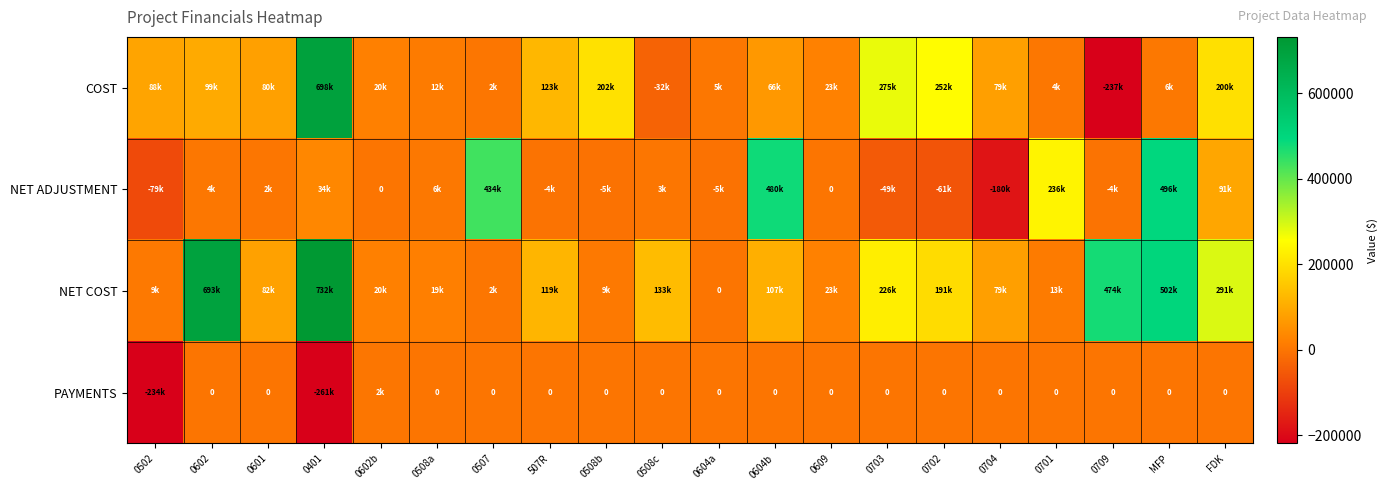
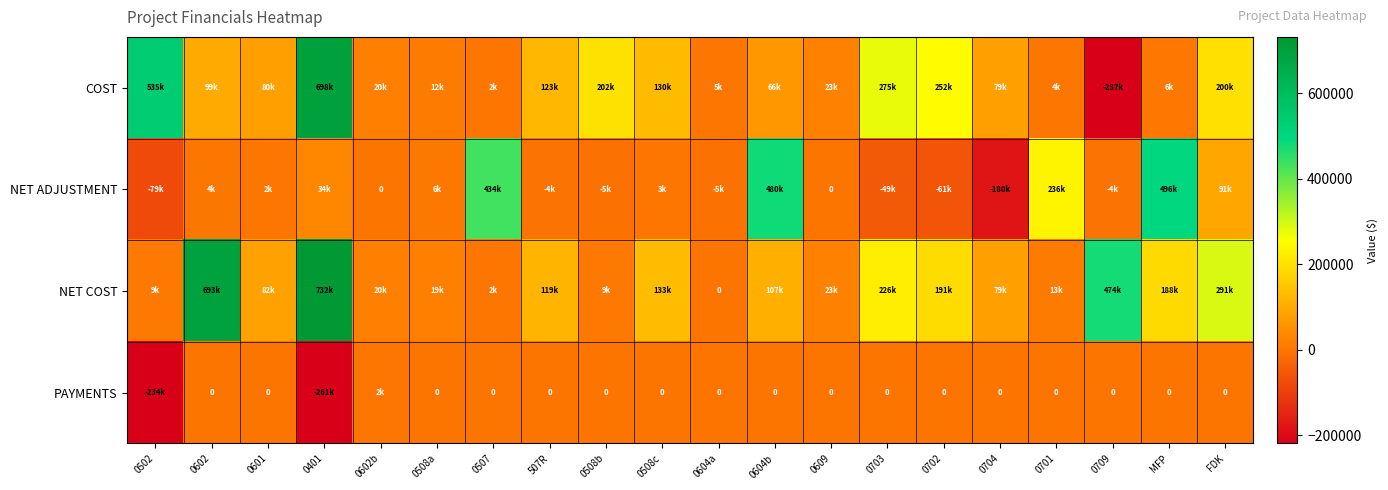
  {
    "COST": {
-     "0502": "88k",
+     "0502": "535k",
      "0602": "99k",
      "0601": "80k",
      "0401": "698k",
      "0602b": "20k",
      "0508a": "12k",
      "0507": "2k",
      "507R": "123k",
      "0508b": "202k",
-     "0508c": "-32k",
+     "0508c": "130k",
      "0604a": "5k",
      "0604b": "66k",
      "0609": "23k",
      "0703": "275k",
      "0702": "252k",
      "0704": "79k",
      "0701": "4k",
      "0709": "-237k",
      "MFP": "6k",
      "FDK": "200k"
    },
    "NET ADJUSTMENT": {
      "0502": "-79k",
      "0602": "4k",
      "0601": "2k",
      "0401": "34k",
      "0602b": "0",
      "0508a": "6k",
      "0507": "434k",
      "507R": "-4k",
      "0508b": "-5k",
      "0508c": "3k",
      "0604a": "-5k",
      "0604b": "480k",
      "0609": "0",
      "0703": "-49k",
      "0702": "-61k",
      "0704": "-180k",
      "0701": "236k",
      "0709": "-4k",
      "MFP": "496k",
      "FDK": "91k"
    },
    "NET COST": {
      "0502": "9k",
      "0602": "693k",
      "0601": "82k",
      "0401": "732k",
      "0602b": "20k",
      "0508a": "19k",
      "0507": "2k",
      "507R": "119k",
      "0508b": "9k",
      "0508c": "133k",
      "0604a": "0",
      "0604b": "107k",
      "0609": "23k",
      "0703": "226k",
      "0702": "191k",
      "0704": "79k",
      "0701": "13k",
      "0709": "474k",
-     "MFP": "502k",
+     "MFP": "188k",
      "FDK": "291k"
    },
    "PAYMENTS": {
      "0502": "-234k",
      "0602": "0",
      "0601": "0",
      "0401": "-261k",
      "0602b": "2k",
      "0508a": "0",
      "0507": "0",
      "507R": "0",
      "0508b": "0",
      "0508c": "0",
      "0604a": "0",
      "0604b": "0",
      "0609": "0",
      "0703": "0",
      "0702": "0",
      "0704": "0",
      "0701": "0",
      "0709": "0",
      "MFP": "0",
      "FDK": "0"
    }
  }
